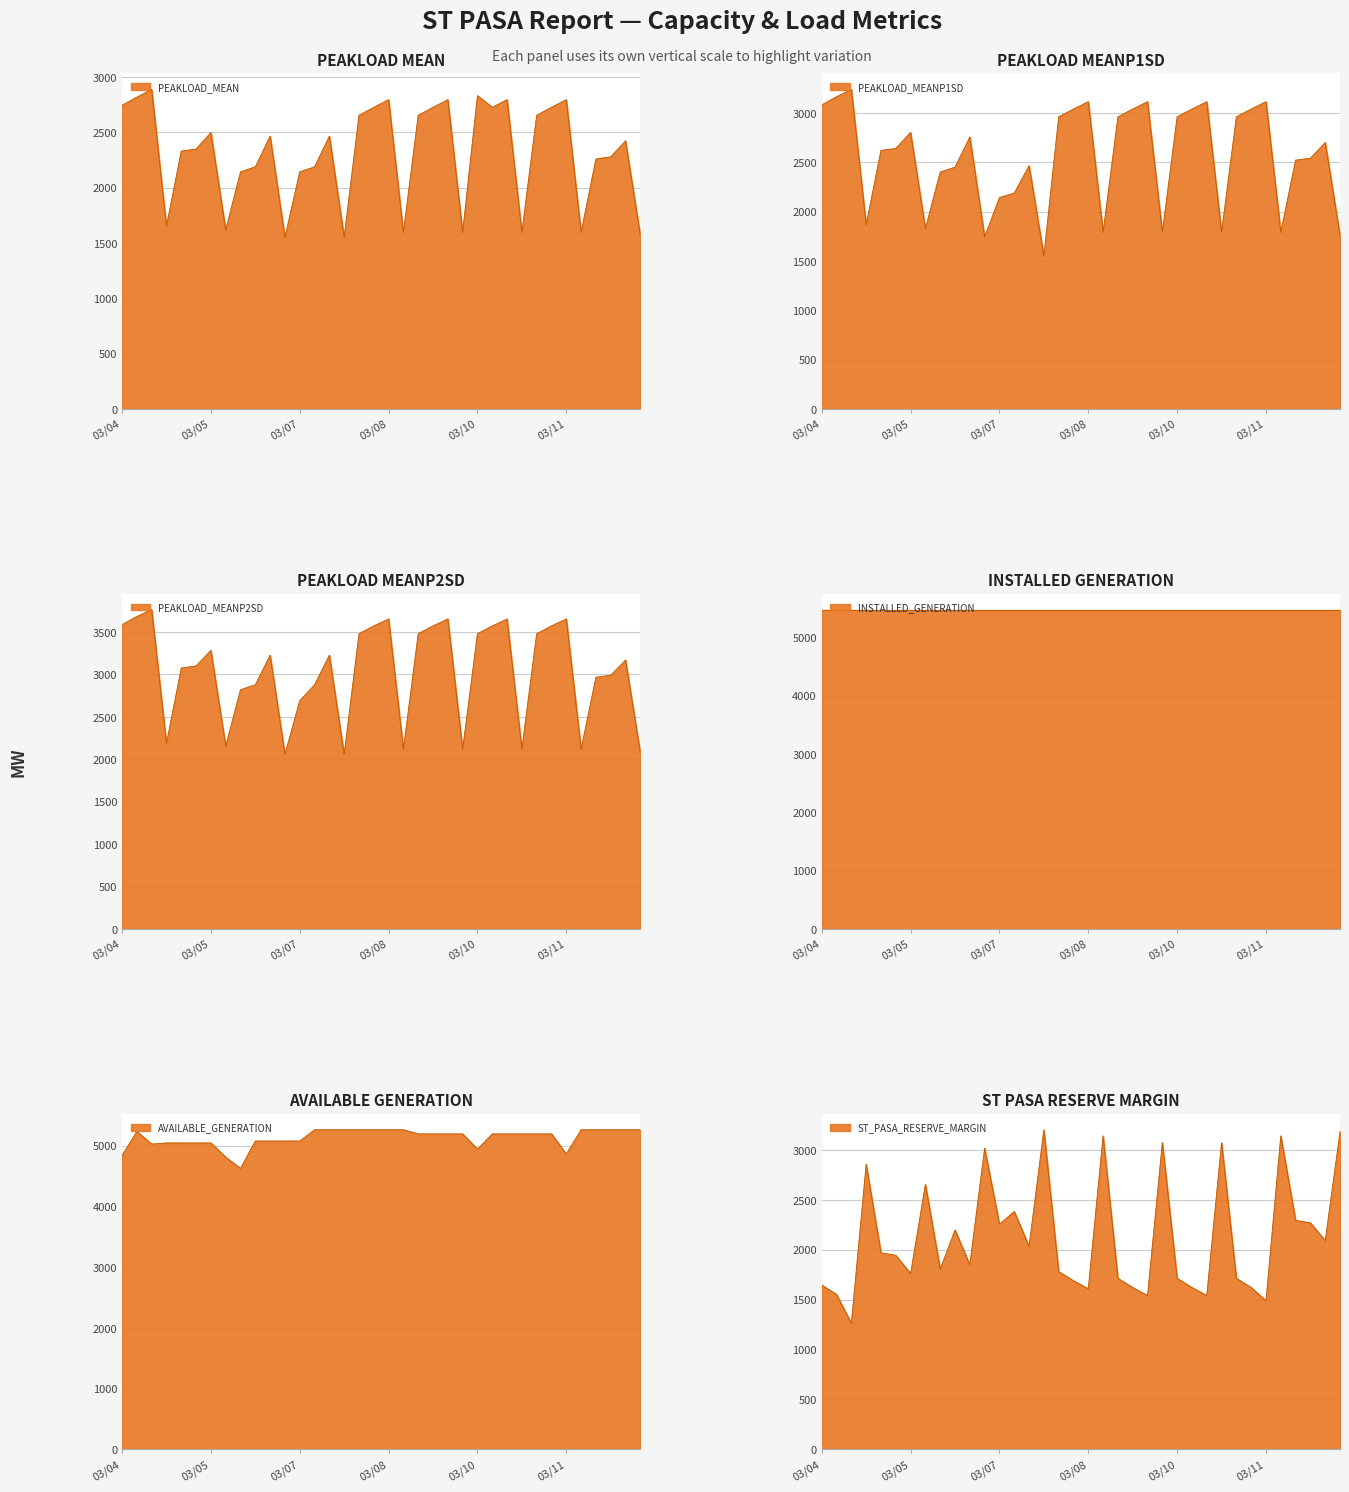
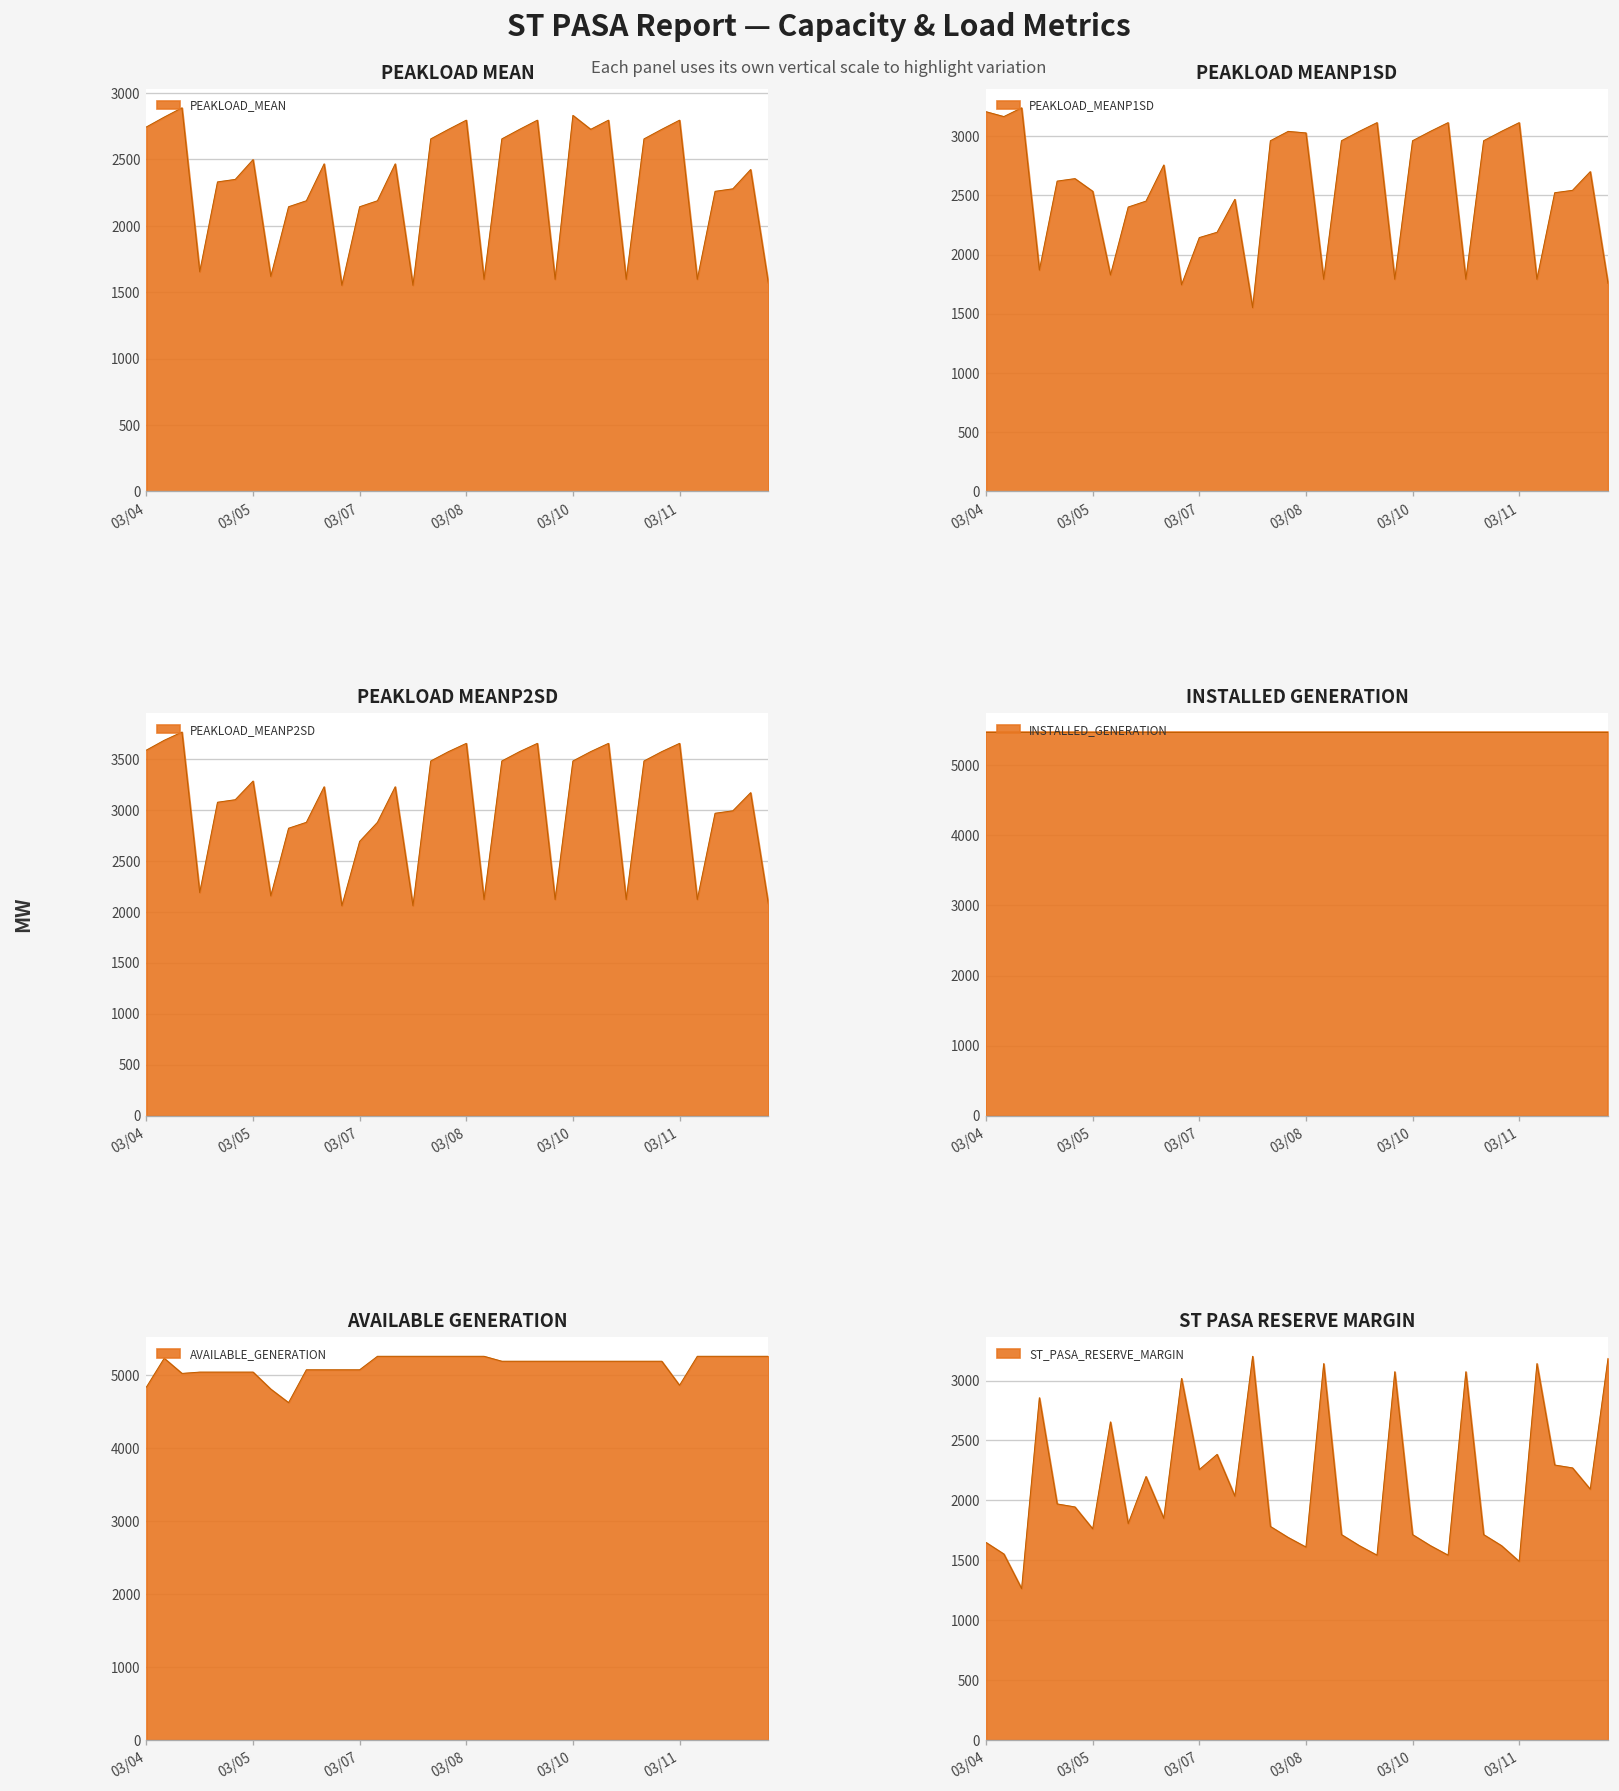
  {
    "PEAKLOAD MEAN": {
      "03/04": 2750,
      "03/05": 2500,
      "03/07": 2140,
      "03/08": 2800,
      "03/10": 2830,
      "03/11": 2800
    },
    "PEAKLOAD MEANP1SD": {
-     "03/04": 3100,
-     "03/05": 2800,
+     "03/04": 3200,
+     "03/05": 2500,
      "03/07": 2100,
-     "03/08": 3100,
+     "03/08": 3000,
      "03/10": 3000,
      "03/11": 3100
    },
    "PEAKLOAD MEANP2SD": {
      "03/04": 3600,
      "03/05": 3300,
      "03/07": 2700,
      "03/08": 3700,
      "03/10": 3500,
      "03/11": 3700
    },
    "INSTALLED GENERATION": {
      "03/04": 5500,
      "03/05": 5500,
      "03/07": 5500,
      "03/08": 5500,
      "03/10": 5500,
      "03/11": 5500
    },
    "AVAILABLE GENERATION": {
      "03/04": 4800,
      "03/05": 5000,
      "03/07": 5100,
      "03/08": 5300,
-     "03/10": 4900,
+     "03/10": 5200,
      "03/11": 4900
    },
    "ST PASA RESERVE MARGIN": {
      "03/04": 1600,
      "03/05": 1800,
      "03/07": 2300,
      "03/08": 1600,
      "03/10": 1700,
      "03/11": 1500
    }
  }
